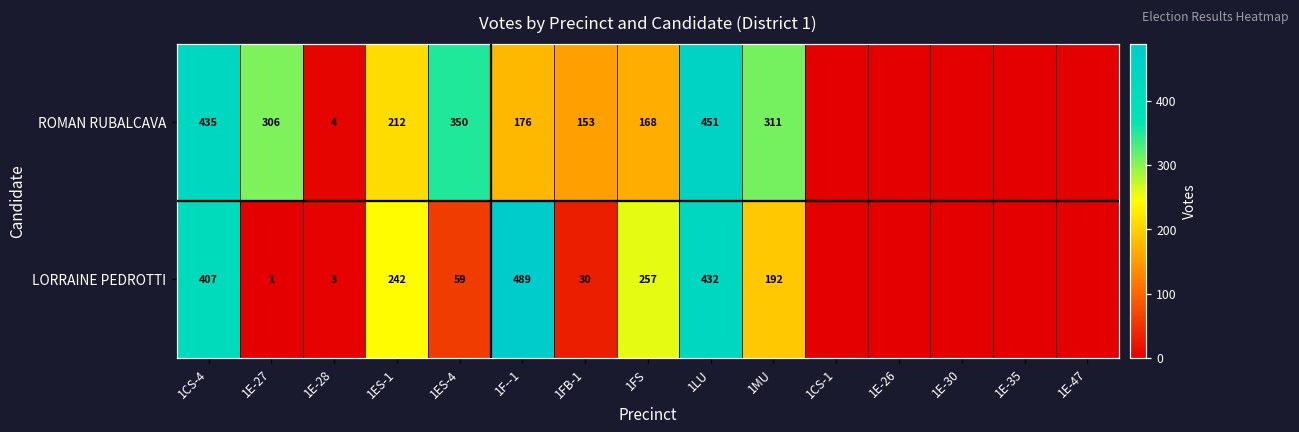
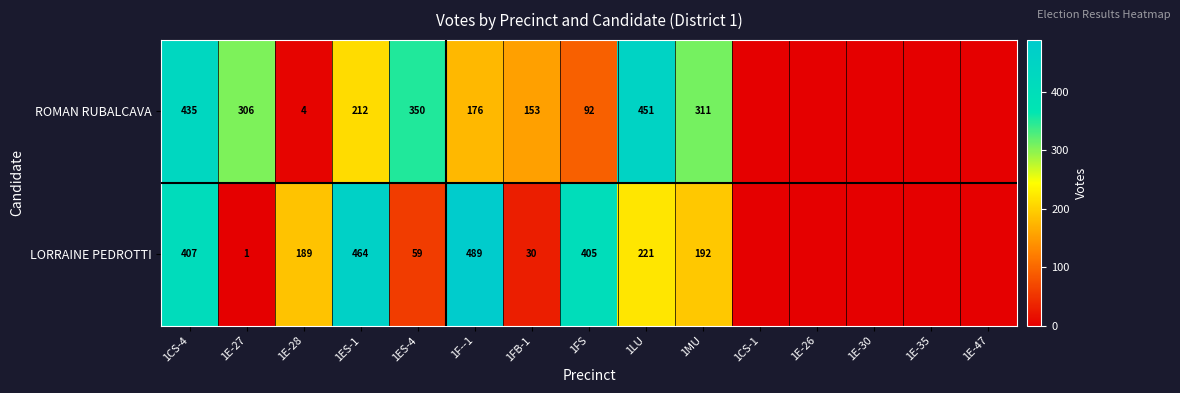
  {
    "ROMAN RUBALCAVA": {
      "1CS-4": 435,
      "1E-27": 306,
      "1E-28": 4,
      "1ES-1": 212,
      "1ES-4": 350,
      "1F--1": 176,
      "1FB-1": 153,
-     "1FS": 168,
+     "1FS": 92,
      "1LU": 451,
      "1MU": 311
    },
    "LORRAINE PEDROTTI": {
      "1CS-4": 407,
      "1E-27": 1,
-     "1E-28": 3,
-     "1ES-1": 242,
+     "1E-28": 189,
+     "1ES-1": 464,
      "1ES-4": 59,
      "1F--1": 489,
      "1FB-1": 30,
-     "1FS": 257,
-     "1LU": 432,
+     "1FS": 405,
+     "1LU": 221,
      "1MU": 192
    }
  }
